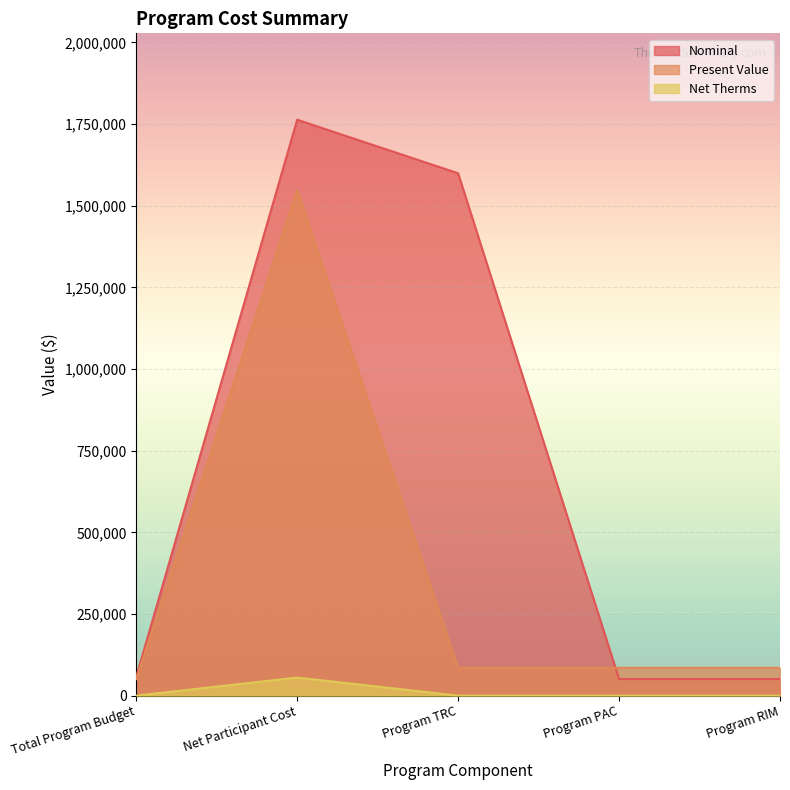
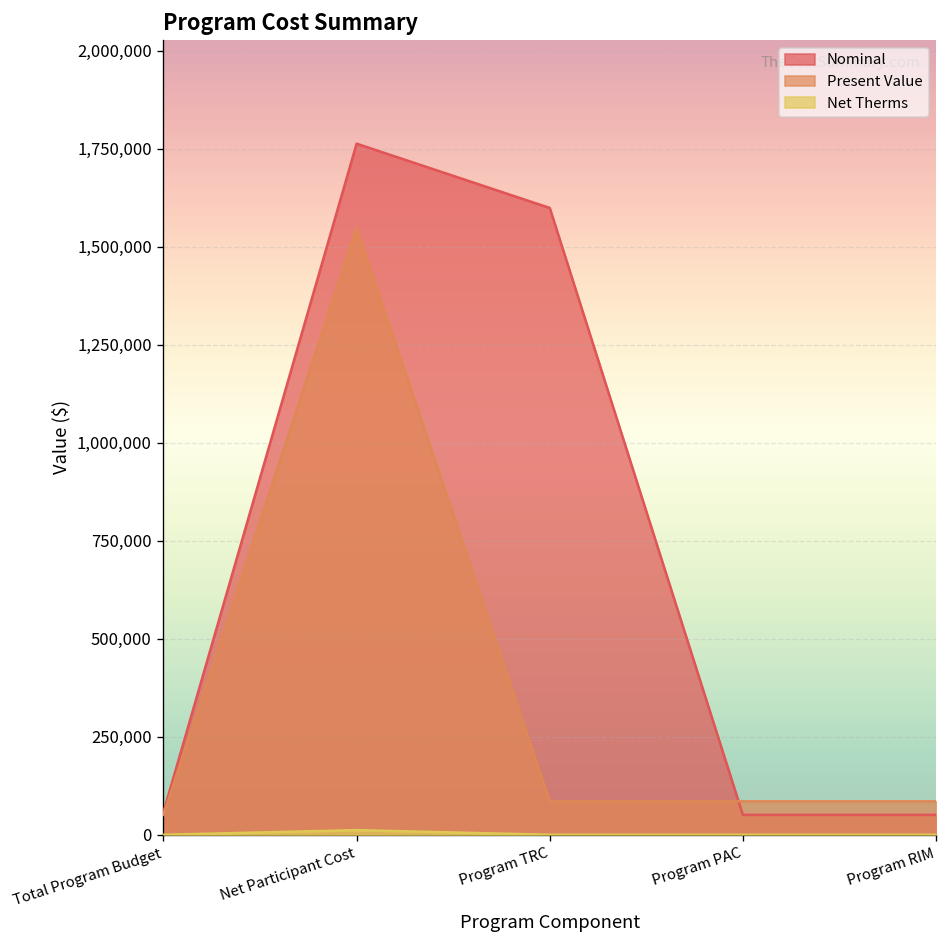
  {
    "Net Therms": {
      "Total Program Budget": "0",
-     "Net Participant Cost": "60,000",
+     "Net Participant Cost": "10,000",
      "Program TRC": "0",
      "Program PAC": "0",
      "Program RIM": "0"
    }
  }
